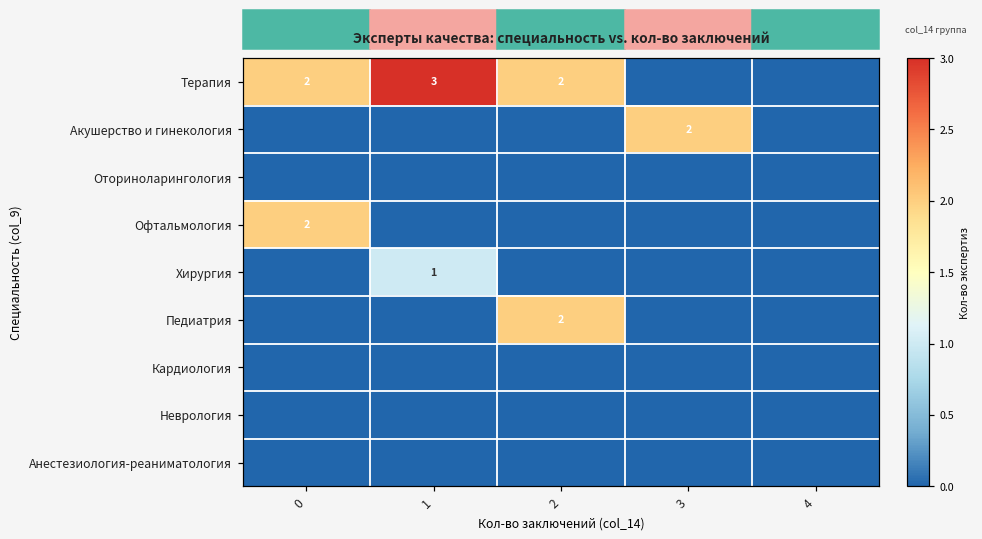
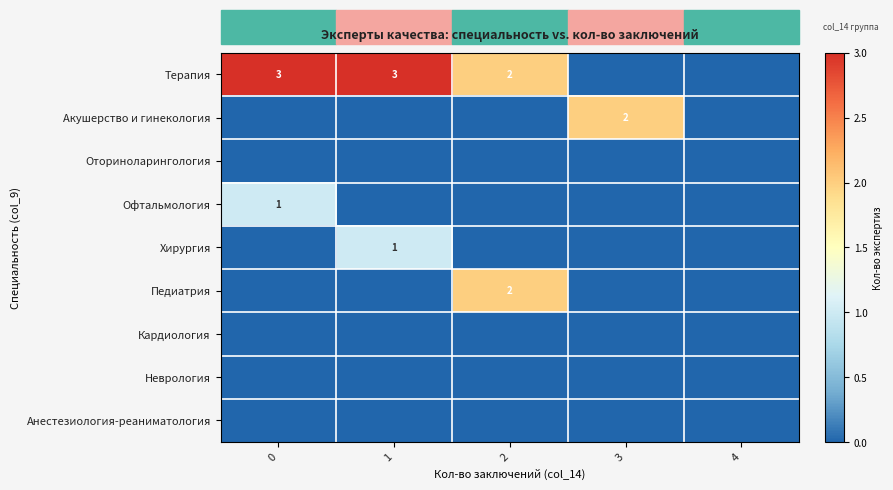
  {
    "Терапия": {
-     "0": 2,
+     "0": 3,
      "1": 3,
      "2": 2
    },
    "Акушерство и гинекология": {
      "3": 2
    },
    "Офтальмология": {
-     "0": 2
+     "0": 1
    },
    "Хирургия": {
      "1": 1
    },
    "Педиатрия": {
      "2": 2
    }
  }
